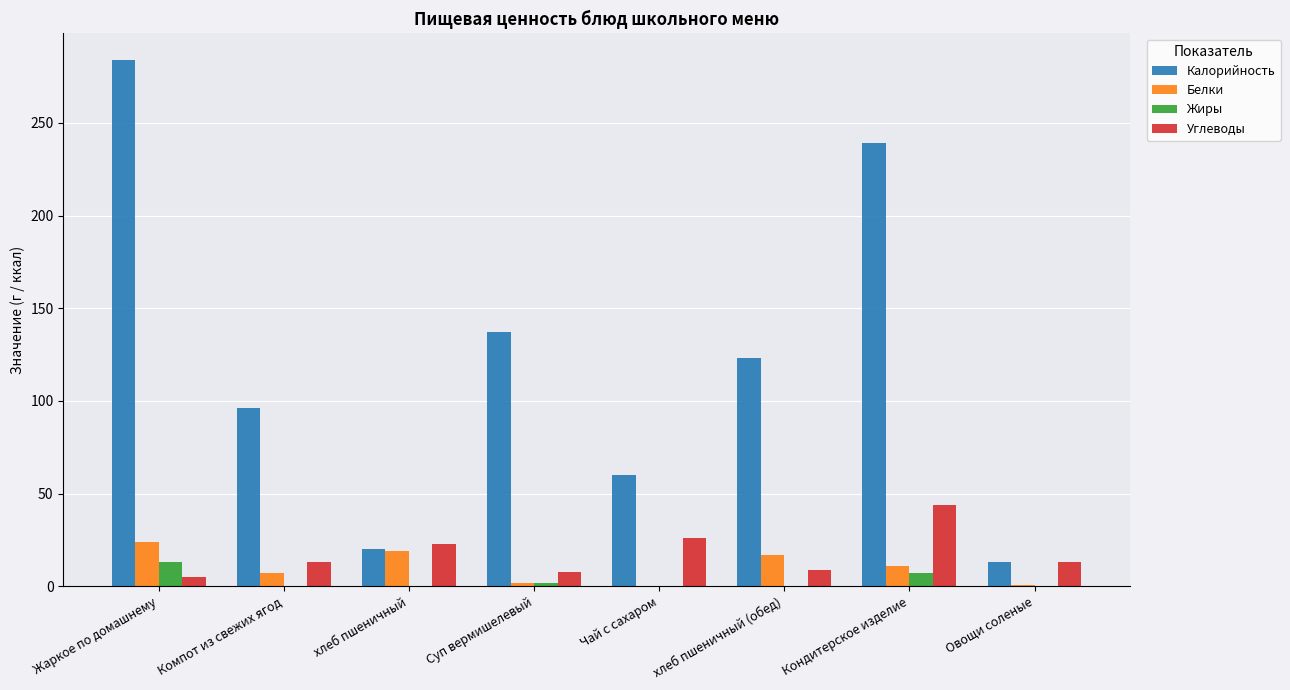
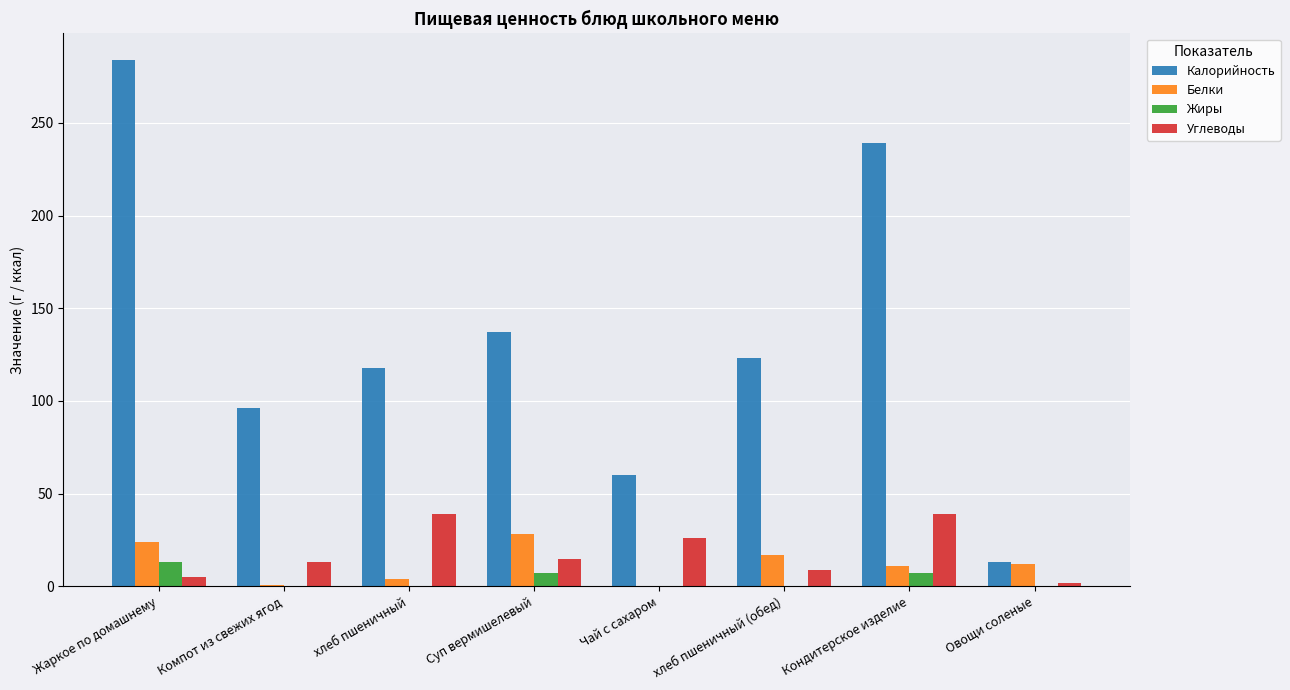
  {
    "Калорийность": {
      "Жаркое по домашнему": 284,
      "Компот из свежих ягод": 96,
-     "хлеб пшеничный": 20,
+     "хлеб пшеничный": 118,
      "Суп вермишелевый": 137,
      "Чай с сахаром": 60,
      "хлеб пшеничный (обед)": 123,
      "Кондитерское изделие": 239,
      "Овощи соленые": 13
    },
    "Белки": {
      "Жаркое по домашнему": 24,
-     "Компот из свежих ягод": 7,
-     "хлеб пшеничный": 19,
-     "Суп вермишелевый": 2,
+     "Компот из свежих ягод": 1,
+     "хлеб пшеничный": 4,
+     "Суп вермишелевый": 28,
      "Чай с сахаром": 0,
      "хлеб пшеничный (обед)": 17,
      "Кондитерское изделие": 11,
-     "Овощи соленые": 1
+     "Овощи соленые": 12
    },
    "Жиры": {
      "Жаркое по домашнему": 13,
      "Компот из свежих ягод": 0,
      "хлеб пшеничный": 0,
-     "Суп вермишелевый": 2,
+     "Суп вермишелевый": 7,
      "Чай с сахаром": 0,
      "хлеб пшеничный (обед)": 0,
      "Кондитерское изделие": 7,
      "Овощи соленые": 0
    },
    "Углеводы": {
      "Жаркое по домашнему": 5,
      "Компот из свежих ягод": 13,
-     "хлеб пшеничный": 23,
-     "Суп вермишелевый": 8,
+     "хлеб пшеничный": 39,
+     "Суп вермишелевый": 15,
      "Чай с сахаром": 26,
      "хлеб пшеничный (обед)": 9,
-     "Кондитерское изделие": 44,
-     "Овощи соленые": 13
+     "Кондитерское изделие": 39,
+     "Овощи соленые": 2
    }
  }
